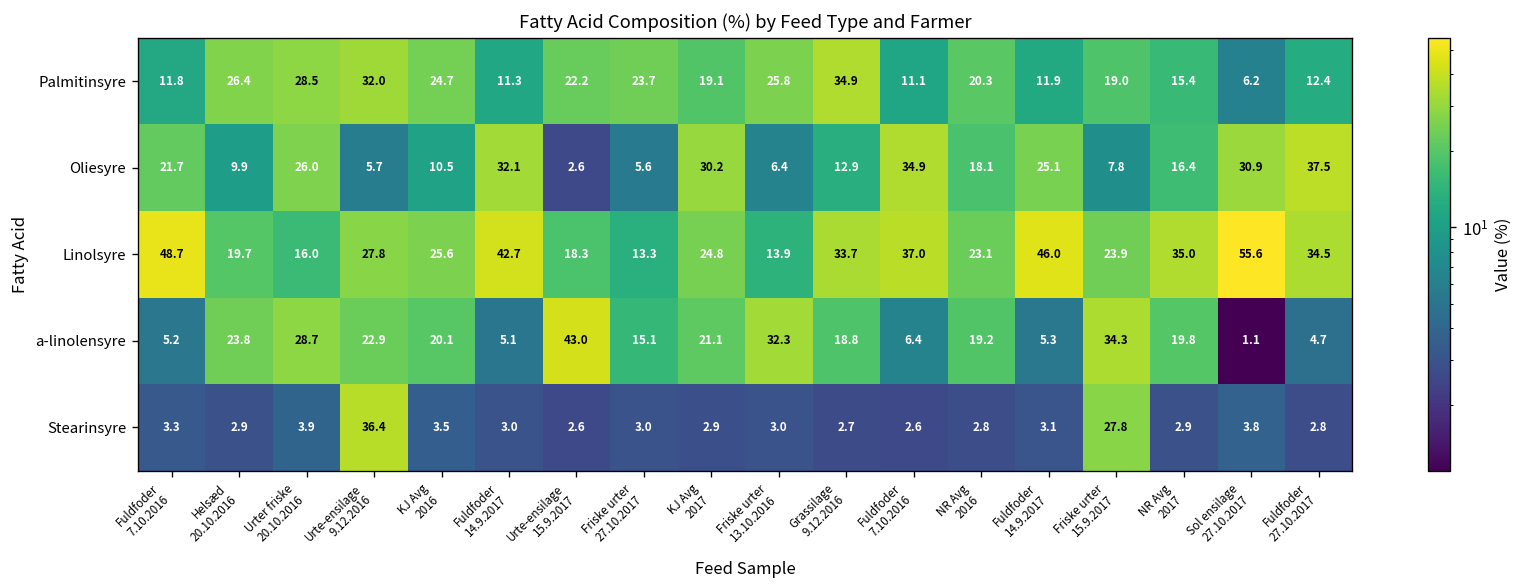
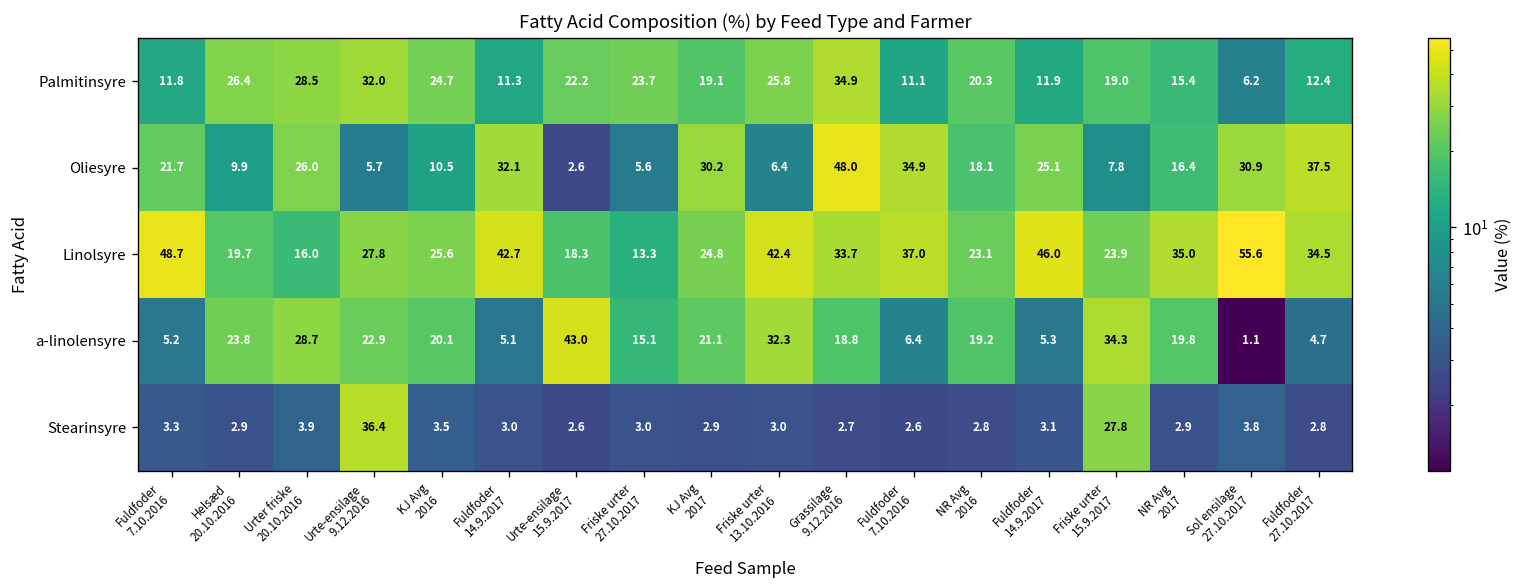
  {
    "Palmitinsyre": {
      "Helsæd 20.10.2016": 26.4,
      "Urter friske 20.10.2016": 28.5,
      "Urte-ensilage 9.12.2016": 32.0,
      "KJ Avg 2016": 24.7,
      "Urte-ensilage 15.9.2017": 22.2,
      "Friske urter 27.10.2017": 23.7,
      "KJ Avg 2017": 19.1,
      "Friske urter 13.10.2016": 25.8,
      "Grassilage 9.12.2016": 34.9,
      "NR Avg 2016": 20.3,
      "Friske urter 15.9.2017": 19.0,
      "NR Avg 2017": 15.4,
      "Sol ensilage 27.10.2017": 6.2,
      "Fuldfoder 27.10.2017": 12.4
    },
    "Oliesyre": {
      "Helsæd 20.10.2016": 9.9,
      "Urter friske 20.10.2016": 26.0,
      "Urte-ensilage 9.12.2016": 5.7,
      "KJ Avg 2016": 10.5,
      "Urte-ensilage 15.9.2017": 2.6,
      "Friske urter 27.10.2017": 5.6,
      "KJ Avg 2017": 30.2,
      "Friske urter 13.10.2016": 6.4,
-     "Grassilage 9.12.2016": 12.9,
+     "Grassilage 9.12.2016": 48.0,
      "NR Avg 2016": 18.1,
      "Friske urter 15.9.2017": 7.8,
      "NR Avg 2017": 16.4,
      "Sol ensilage 27.10.2017": 30.9,
      "Fuldfoder 27.10.2017": 37.5
    },
    "Linolsyre": {
      "Helsæd 20.10.2016": 19.7,
      "Urter friske 20.10.2016": 16.0,
      "Urte-ensilage 9.12.2016": 27.8,
      "KJ Avg 2016": 25.6,
      "Urte-ensilage 15.9.2017": 18.3,
      "Friske urter 27.10.2017": 13.3,
      "KJ Avg 2017": 24.8,
-     "Friske urter 13.10.2016": 13.9,
+     "Friske urter 13.10.2016": 42.4,
      "Grassilage 9.12.2016": 33.7,
      "NR Avg 2016": 23.1,
      "Friske urter 15.9.2017": 23.9,
      "NR Avg 2017": 35.0,
      "Sol ensilage 27.10.2017": 55.6,
      "Fuldfoder 27.10.2017": 34.5
    },
    "a-linolensyre": {
      "Helsæd 20.10.2016": 23.8,
      "Urter friske 20.10.2016": 28.7,
      "Urte-ensilage 9.12.2016": 22.9,
      "KJ Avg 2016": 20.1,
      "Urte-ensilage 15.9.2017": 43.0,
      "Friske urter 27.10.2017": 15.1,
      "KJ Avg 2017": 21.1,
      "Friske urter 13.10.2016": 32.3,
      "Grassilage 9.12.2016": 18.8,
      "NR Avg 2016": 19.2,
      "Friske urter 15.9.2017": 34.3,
      "NR Avg 2017": 19.8,
      "Sol ensilage 27.10.2017": 1.1,
      "Fuldfoder 27.10.2017": 4.7
    },
    "Stearinsyre": {
      "Helsæd 20.10.2016": 2.9,
      "Urter friske 20.10.2016": 3.9,
      "Urte-ensilage 9.12.2016": 36.4,
      "KJ Avg 2016": 3.5,
      "Urte-ensilage 15.9.2017": 2.6,
      "Friske urter 27.10.2017": 3.0,
      "KJ Avg 2017": 2.9,
      "Friske urter 13.10.2016": 3.0,
      "Grassilage 9.12.2016": 2.7,
      "NR Avg 2016": 2.8,
      "Friske urter 15.9.2017": 27.8,
      "NR Avg 2017": 2.9,
      "Sol ensilage 27.10.2017": 3.8,
      "Fuldfoder 27.10.2017": 2.8
    }
  }
